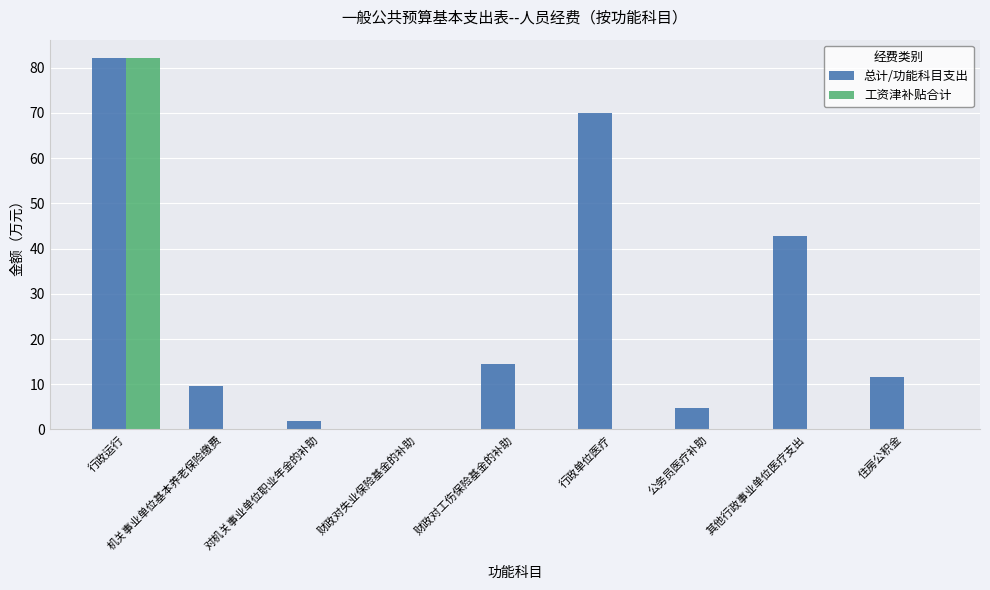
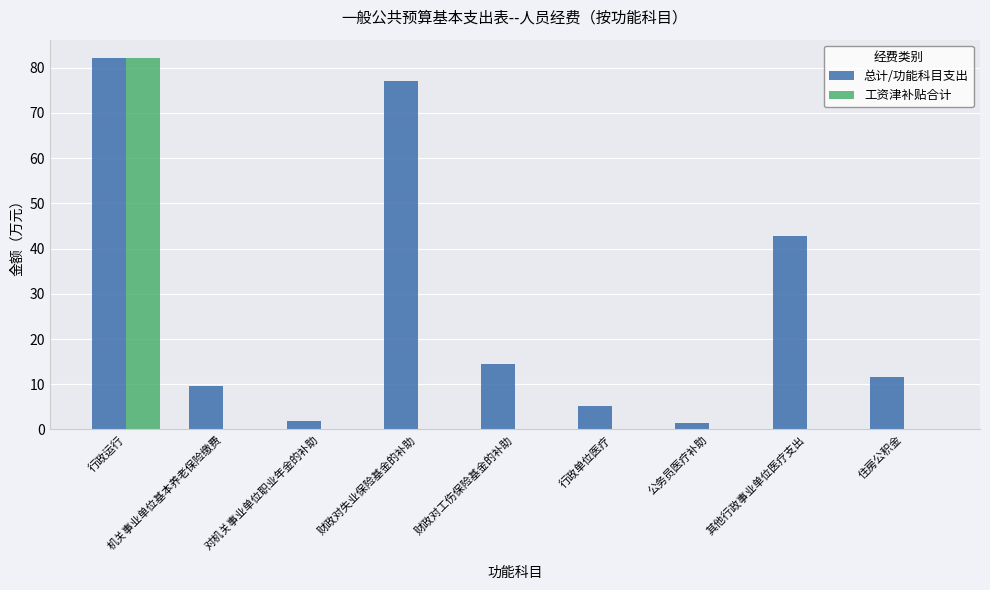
  {
    "总计/功能科目支出": {
      "行政运行": 82,
      "机关事业单位基本养老保险缴费": 10,
      "对机关事业单位职业年金的补助": 2,
-     "财政对失业保险基金的补助": 0,
+     "财政对失业保险基金的补助": 77,
      "财政对工伤保险基金的补助": 15,
-     "行政单位医疗": 70,
-     "公务员医疗补助": 5,
+     "行政单位医疗": 5,
+     "公务员医疗补助": 2,
      "其他行政事业单位医疗支出": 43,
      "住房公积金": 12
    },
    "工资津补贴合计": {
      "行政运行": 82,
      "机关事业单位基本养老保险缴费": 0,
      "对机关事业单位职业年金的补助": 0,
      "财政对失业保险基金的补助": 0,
      "财政对工伤保险基金的补助": 0,
      "行政单位医疗": 0,
      "公务员医疗补助": 0,
      "其他行政事业单位医疗支出": 0,
      "住房公积金": 0
    }
  }
